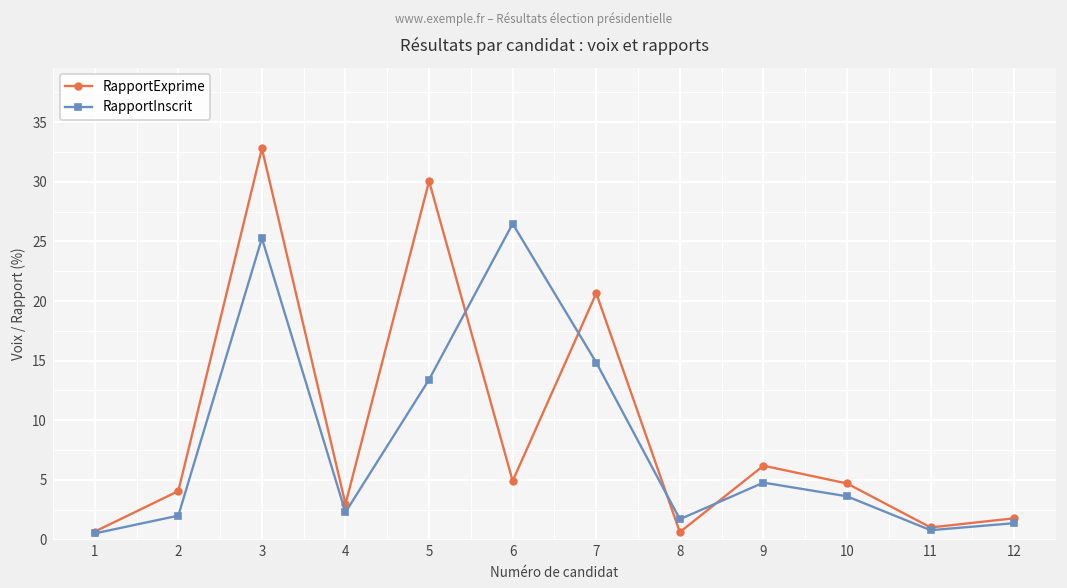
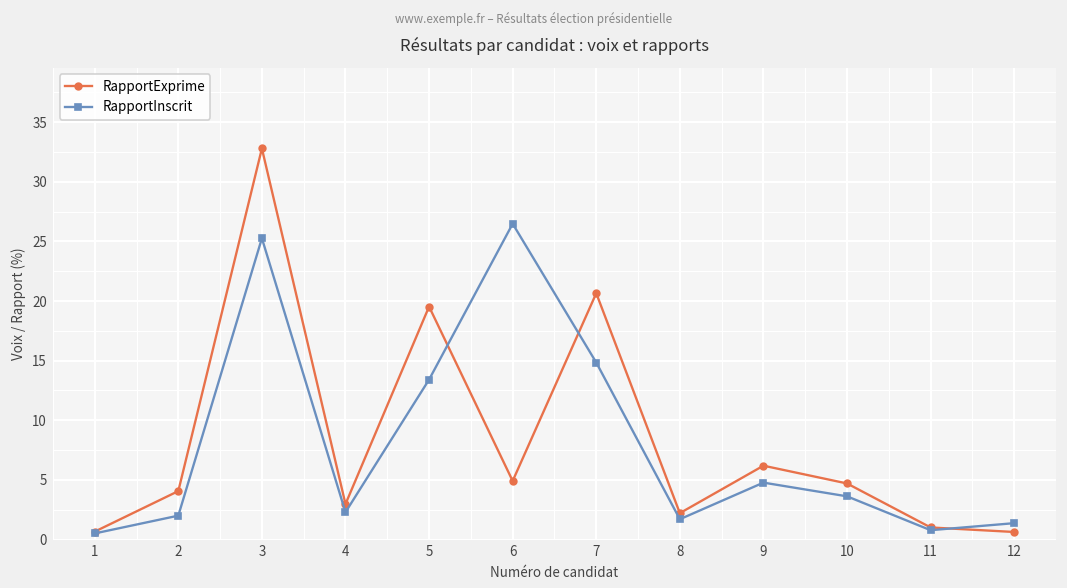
  {
    "RapportExprime": {
      "2": 4,
      "3": 33,
      "4": 3,
-     "5": 30,
+     "5": 20,
      "6": 5,
      "7": 21,
-     "8": 1,
+     "8": 2,
      "9": 6,
      "10": 5,
-     "12": 2
+     "12": 1
    },
    "RapportInscrit": {
      "2": 2,
      "3": 25,
      "4": 2,
      "5": 13,
      "6": 26,
      "7": 15,
      "8": 2,
      "9": 5,
      "10": 4,
      "12": 1
    }
  }
